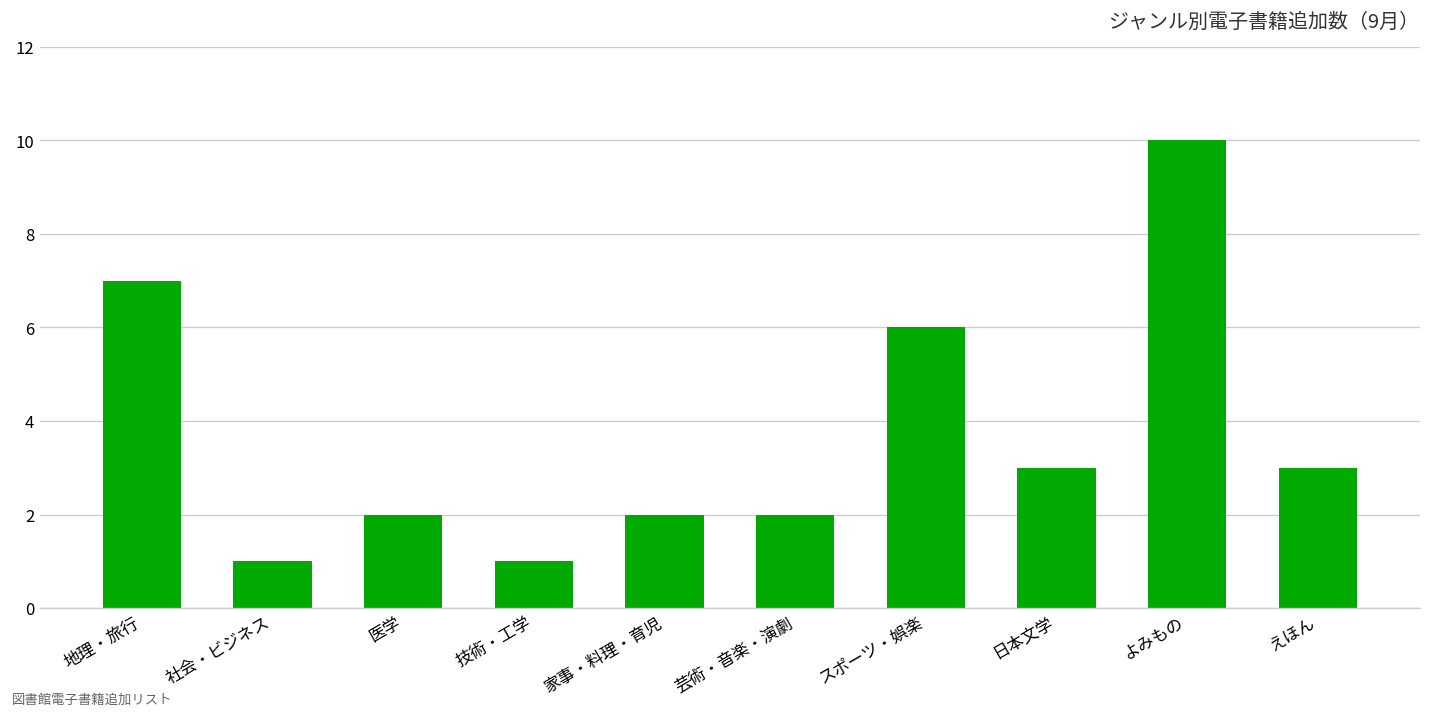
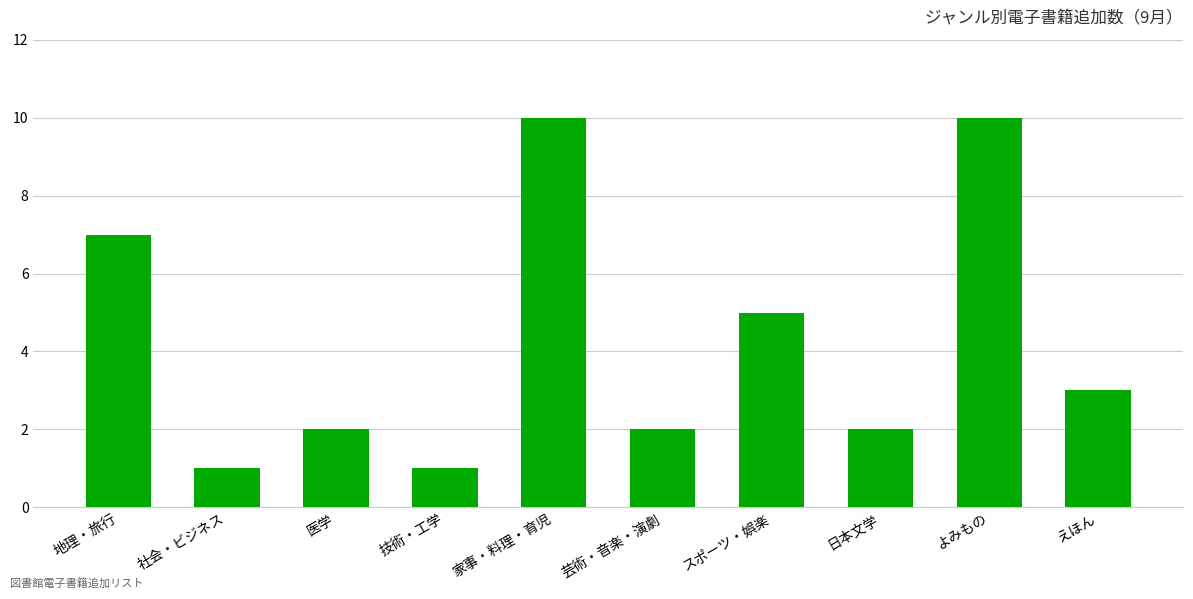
  {
    "地理・旅行": 7,
    "社会・ビジネス": 1,
    "医学": 2,
    "技術・工学": 1,
-   "家事・料理・育児": 2,
+   "家事・料理・育児": 10,
    "芸術・音楽・演劇": 2,
-   "スポーツ・娯楽": 6,
-   "日本文学": 3,
+   "スポーツ・娯楽": 5,
+   "日本文学": 2,
    "よみもの": 10,
    "えほん": 3
  }
